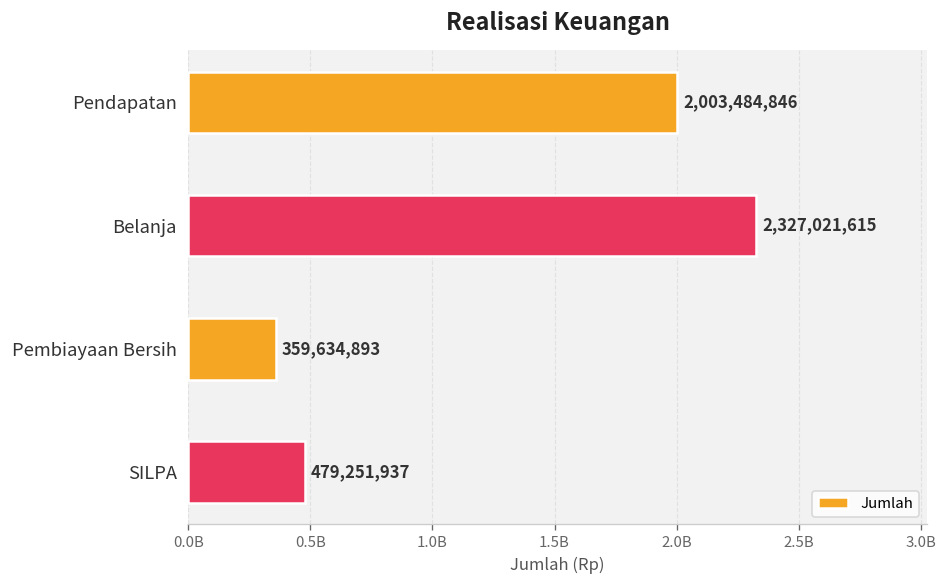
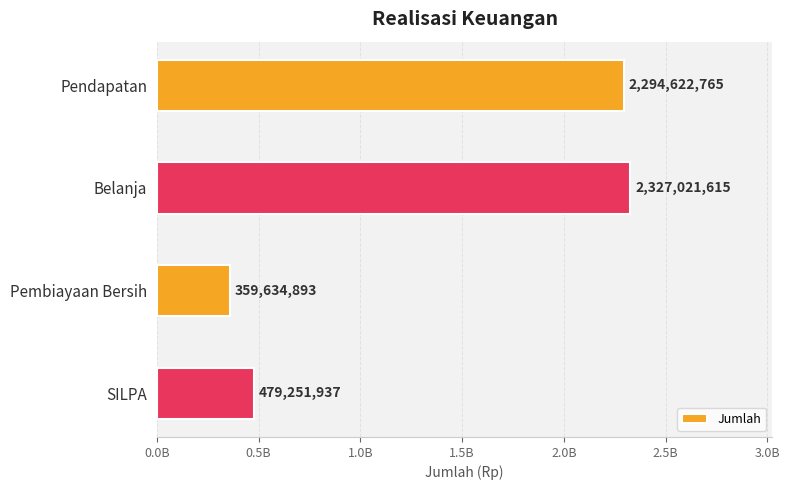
  {
-   "Pendapatan": "2,003,484,846",
+   "Pendapatan": "2,294,622,765",
    "Belanja": "2,327,021,615",
    "Pembiayaan Bersih": "359,634,893",
    "SILPA": "479,251,937"
  }
